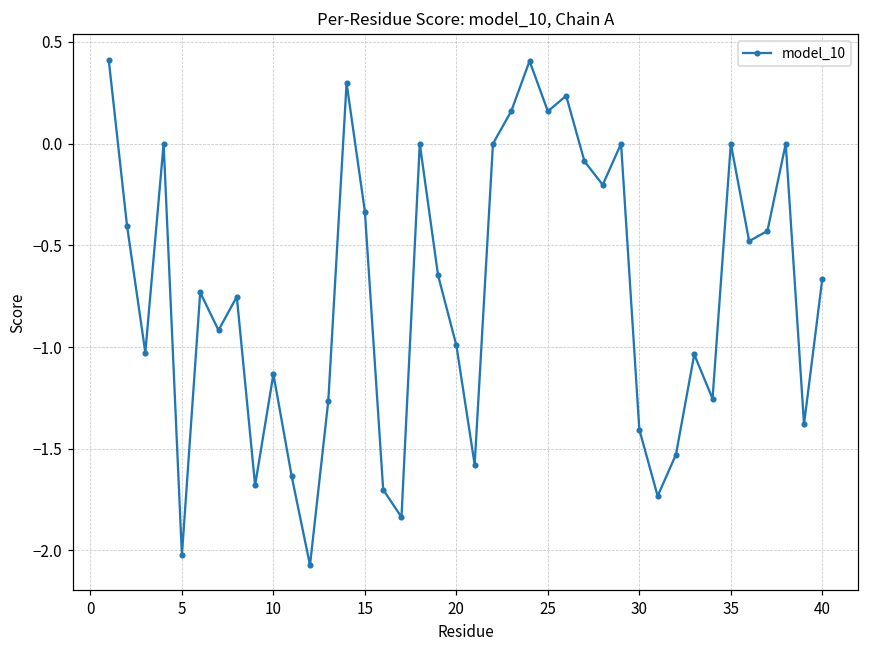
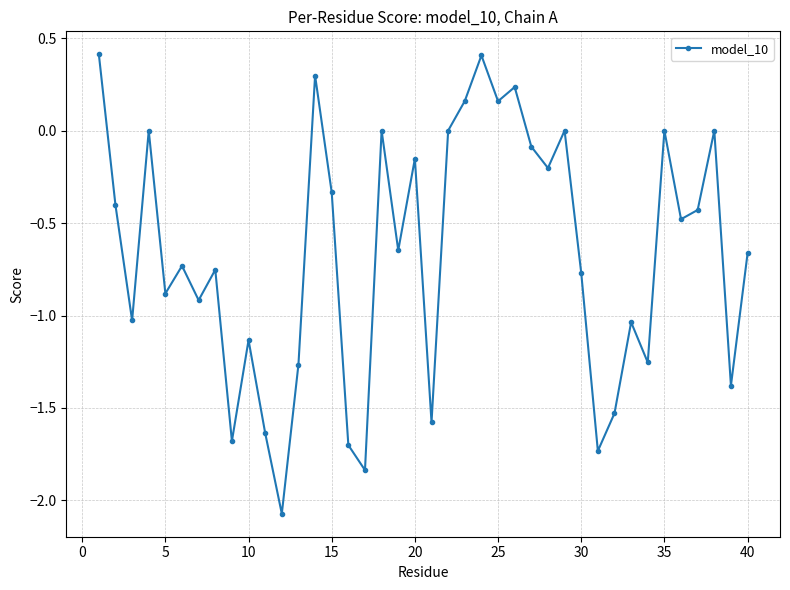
  {
-   "5": -2.02,
+   "5": -0.88,
    "10": -1.13,
    "15": -0.33,
-   "20": -0.99,
+   "20": -0.15,
    "25": 0.16,
-   "30": -1.41,
+   "30": -0.77,
    "35": 0.00,
    "40": -0.66
  }
